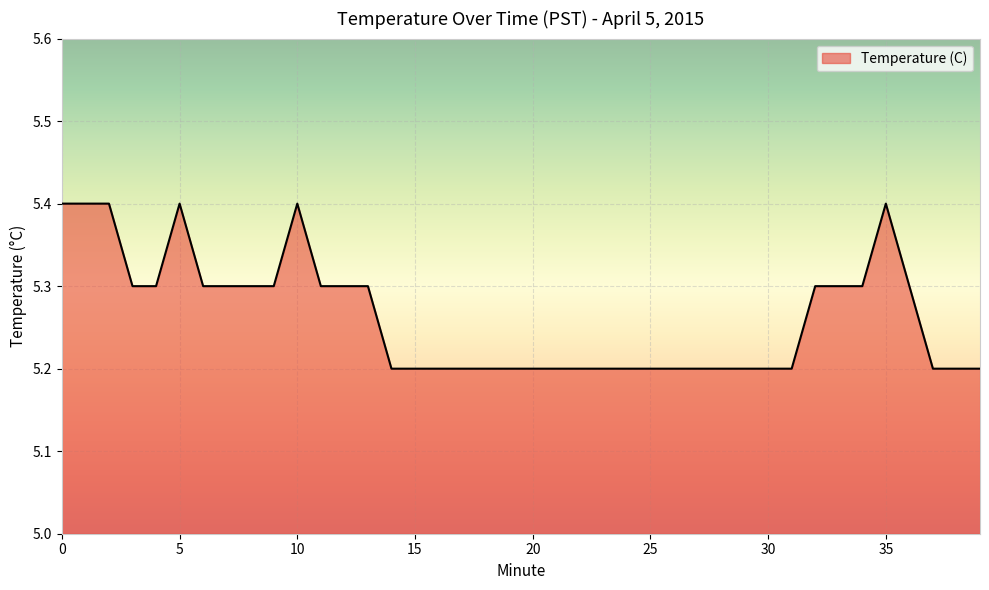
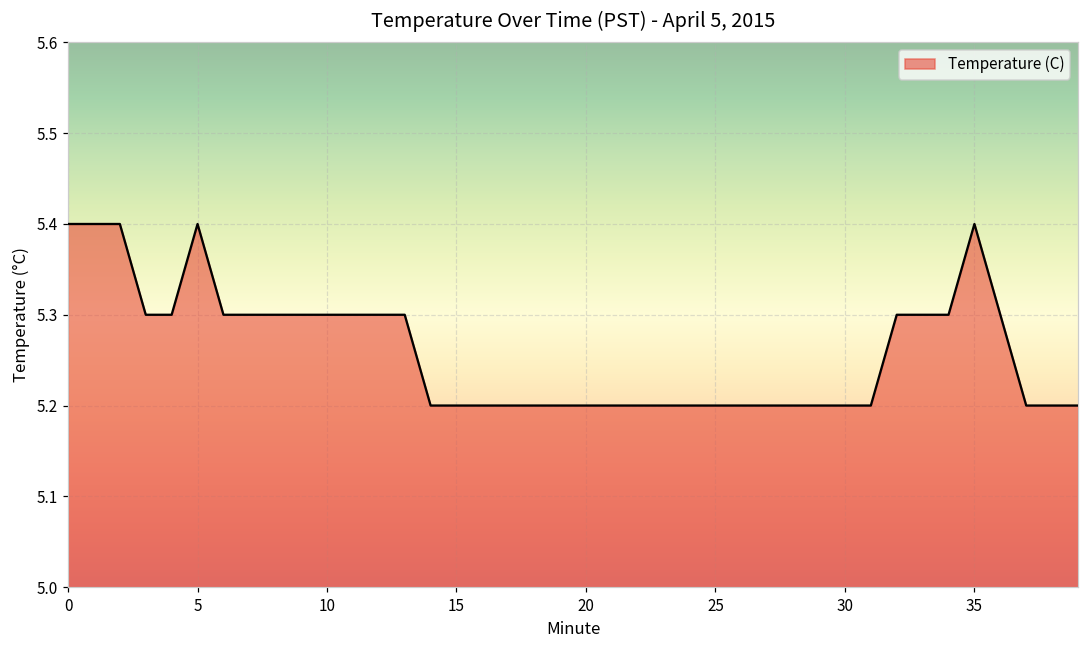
  {
    "0": 5.4,
    "5": 5.4,
-   "10": 5.4,
+   "10": 5.3,
    "15": 5.2,
    "20": 5.2,
    "25": 5.2,
    "30": 5.2,
    "35": 5.4
  }
